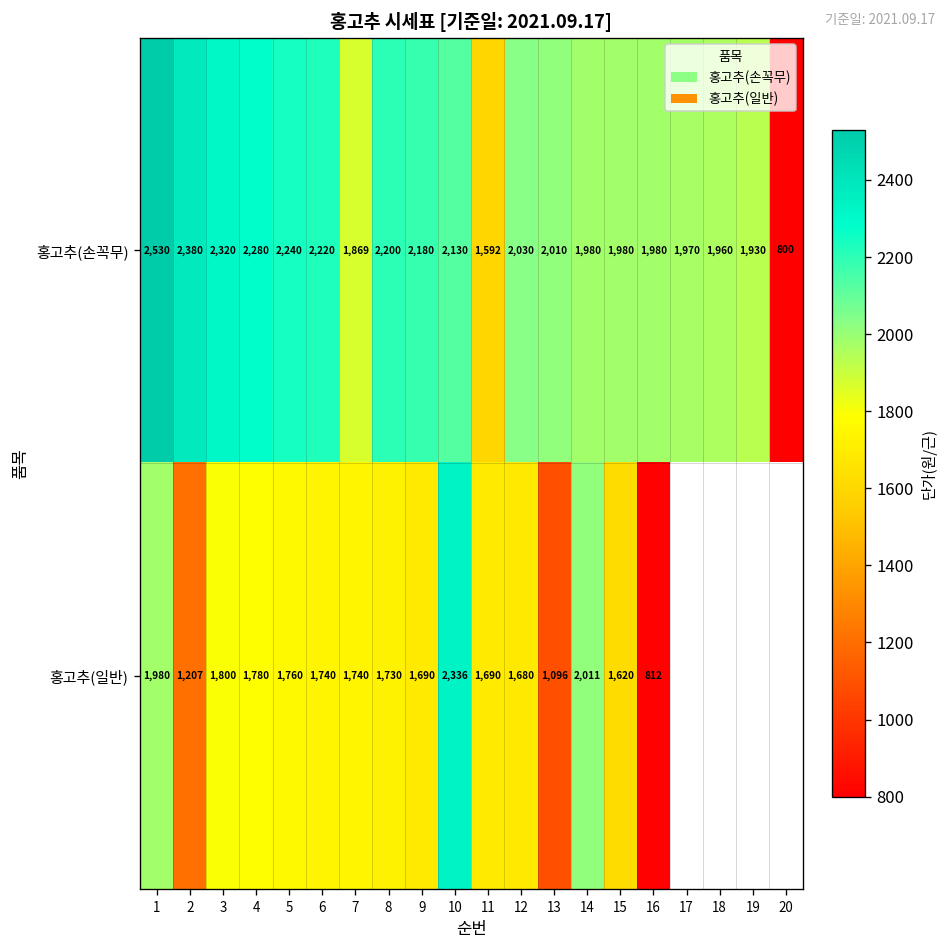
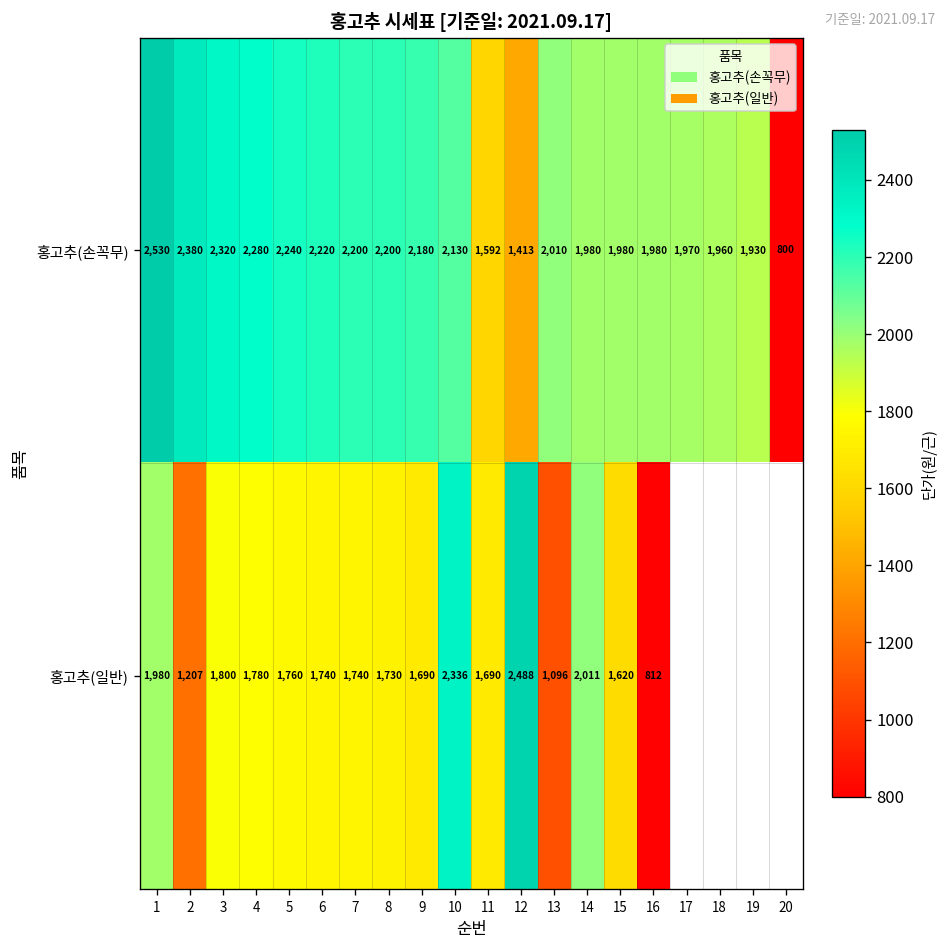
  {
    "홍고추(손꼭무)": {
      "1": "2,530",
      "2": "2,380",
      "3": "2,320",
      "4": "2,280",
      "5": "2,240",
      "6": "2,220",
-     "7": "1,869",
+     "7": "2,200",
      "8": "2,200",
      "9": "2,180",
      "10": "2,130",
      "11": "1,592",
-     "12": "2,030",
+     "12": "1,413",
      "13": "2,010",
      "14": "1,980",
      "15": "1,980",
      "16": "1,980",
      "17": "1,970",
      "18": "1,960",
      "19": "1,930",
      "20": "800"
    },
    "홍고추(일반)": {
      "1": "1,980",
      "2": "1,207",
      "3": "1,800",
      "4": "1,780",
      "5": "1,760",
      "6": "1,740",
      "7": "1,740",
      "8": "1,730",
      "9": "1,690",
      "10": "2,336",
      "11": "1,690",
-     "12": "1,680",
+     "12": "2,488",
      "13": "1,096",
      "14": "2,011",
      "15": "1,620",
      "16": "812"
    }
  }
